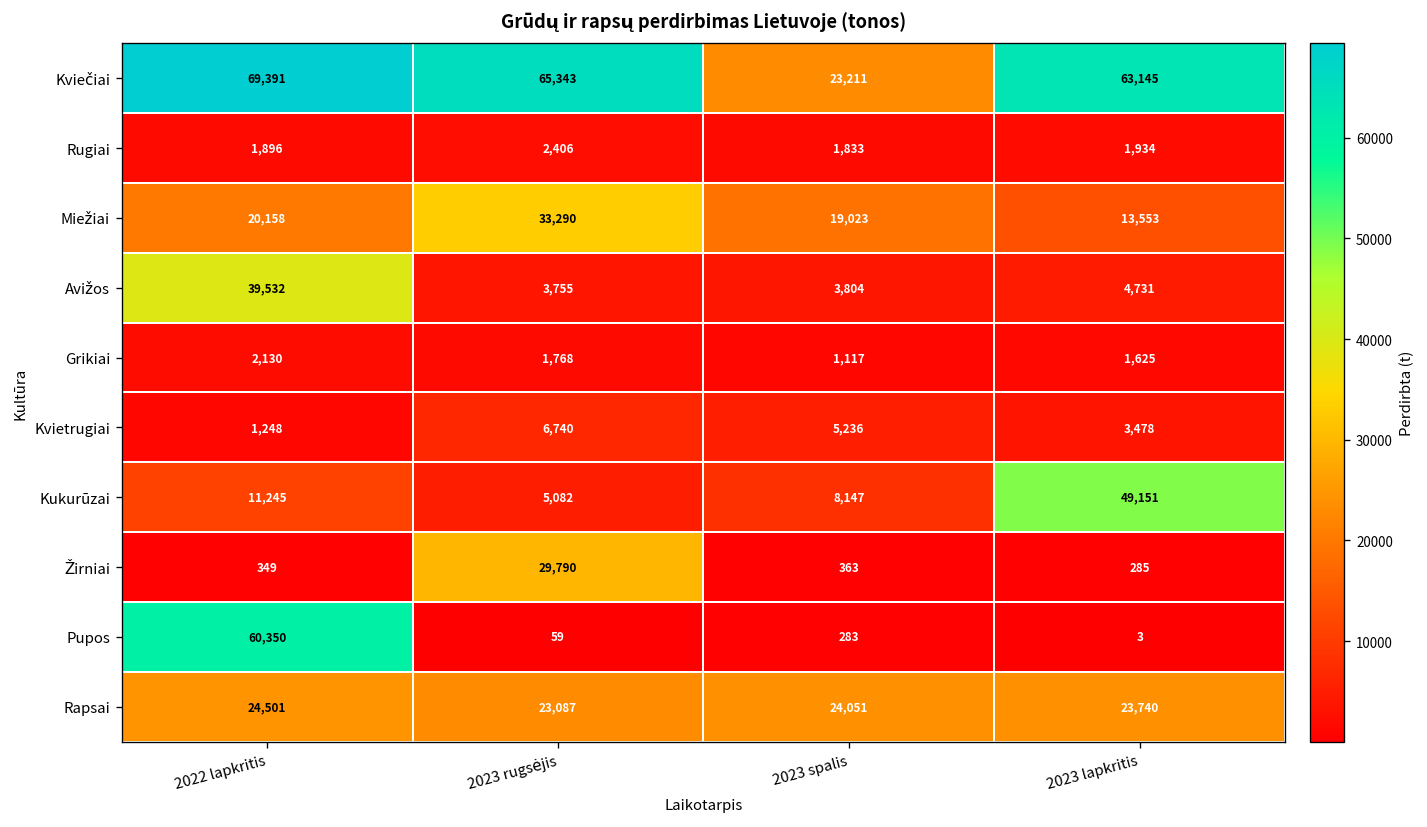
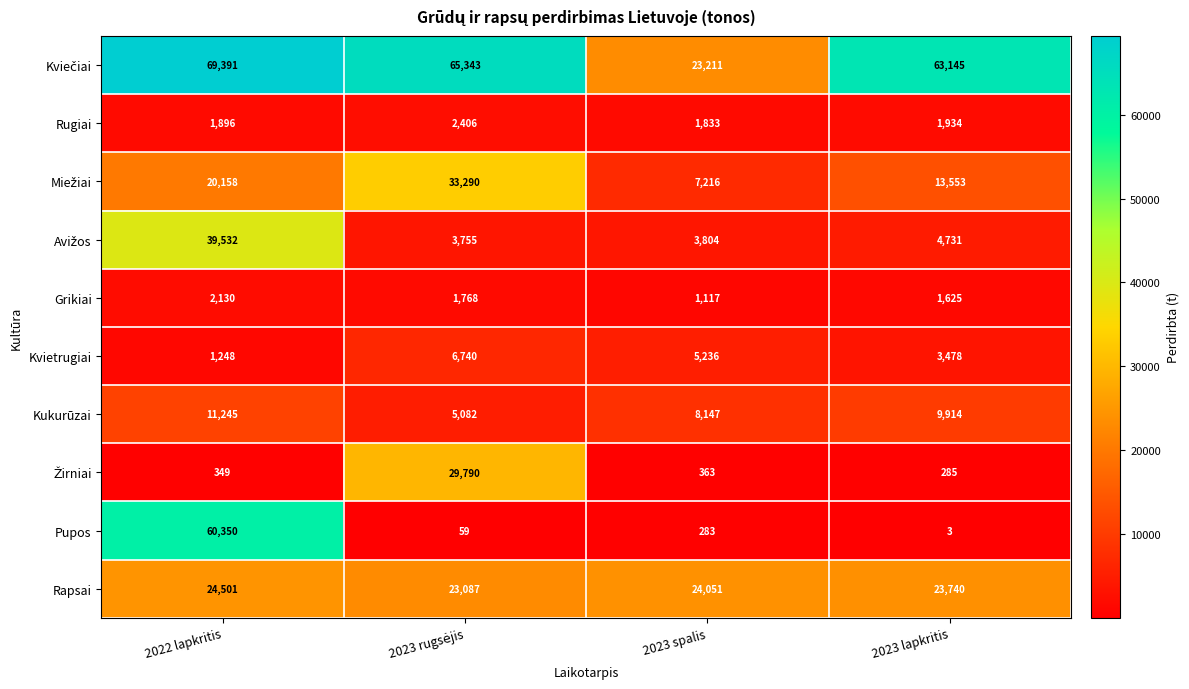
  {
    "Kviečiai": {
      "2022 lapkritis": "69,391",
      "2023 rugsėjis": "65,343",
      "2023 spalis": "23,211",
      "2023 lapkritis": "63,145"
    },
    "Rugiai": {
      "2022 lapkritis": "1,896",
      "2023 rugsėjis": "2,406",
      "2023 spalis": "1,833",
      "2023 lapkritis": "1,934"
    },
    "Miežiai": {
      "2022 lapkritis": "20,158",
      "2023 rugsėjis": "33,290",
-     "2023 spalis": "19,023",
+     "2023 spalis": "7,216",
      "2023 lapkritis": "13,553"
    },
    "Avižos": {
      "2022 lapkritis": "39,532",
      "2023 rugsėjis": "3,755",
      "2023 spalis": "3,804",
      "2023 lapkritis": "4,731"
    },
    "Grikiai": {
      "2022 lapkritis": "2,130",
      "2023 rugsėjis": "1,768",
      "2023 spalis": "1,117",
      "2023 lapkritis": "1,625"
    },
    "Kvietrugiai": {
      "2022 lapkritis": "1,248",
      "2023 rugsėjis": "6,740",
      "2023 spalis": "5,236",
      "2023 lapkritis": "3,478"
    },
    "Kukurūzai": {
      "2022 lapkritis": "11,245",
      "2023 rugsėjis": "5,082",
      "2023 spalis": "8,147",
-     "2023 lapkritis": "49,151"
+     "2023 lapkritis": "9,914"
    },
    "Žirniai": {
      "2022 lapkritis": "349",
      "2023 rugsėjis": "29,790",
      "2023 spalis": "363",
      "2023 lapkritis": "285"
    },
    "Pupos": {
      "2022 lapkritis": "60,350",
      "2023 rugsėjis": "59",
      "2023 spalis": "283",
      "2023 lapkritis": "3"
    },
    "Rapsai": {
      "2022 lapkritis": "24,501",
      "2023 rugsėjis": "23,087",
      "2023 spalis": "24,051",
      "2023 lapkritis": "23,740"
    }
  }
